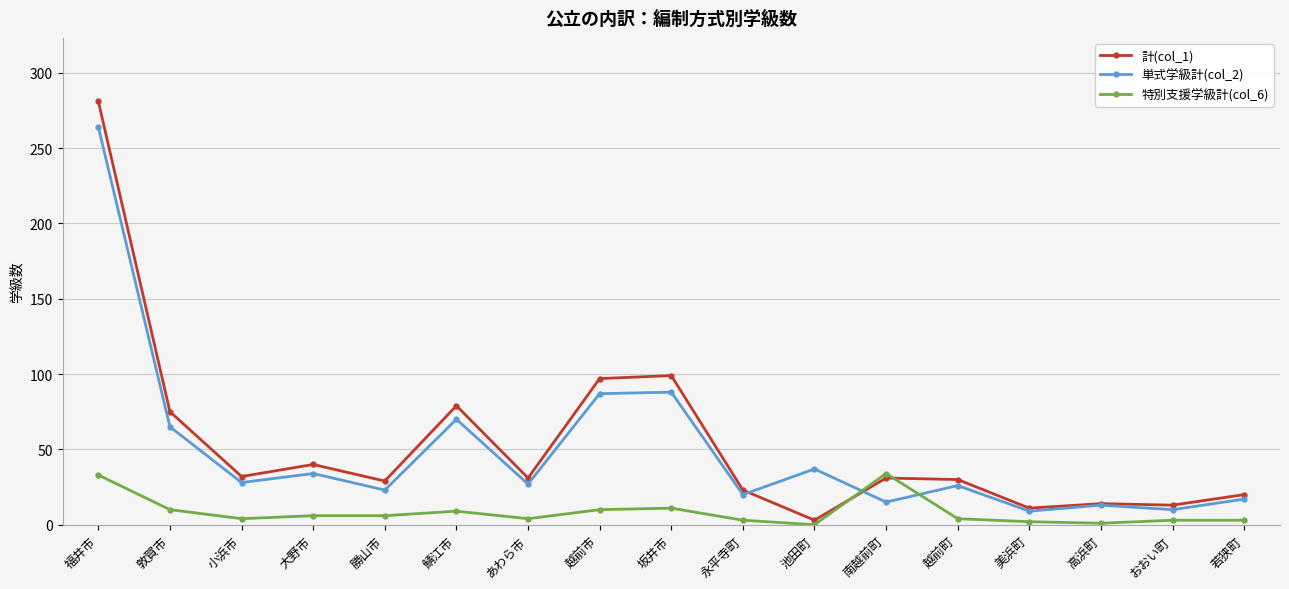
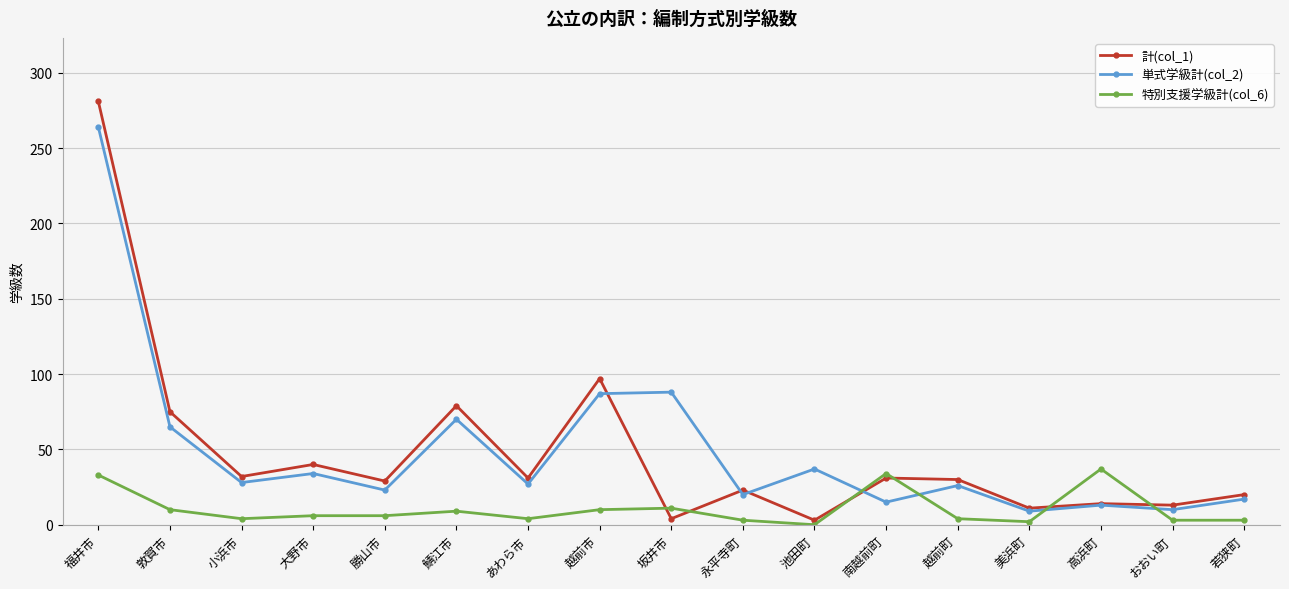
  {
    "計(col_1)": {
      "福井市": 281,
      "敦賀市": 75,
      "小浜市": 32,
      "大野市": 40,
      "勝山市": 29,
      "鯖江市": 79,
      "あわら市": 31,
      "越前市": 97,
-     "坂井市": 99,
+     "坂井市": 4,
      "永平寺町": 23,
      "池田町": 3,
      "南越前町": 31,
      "越前町": 30,
      "美浜町": 11,
      "おおい町": 13,
      "若狭町": 20
    },
    "単式学級計(col_2)": {
      "福井市": 264,
      "敦賀市": 65,
      "小浜市": 28,
      "大野市": 34,
      "勝山市": 23,
      "鯖江市": 70,
      "あわら市": 27,
      "越前市": 87,
      "坂井市": 88,
      "永平寺町": 20,
      "池田町": 37,
      "南越前町": 15,
      "越前町": 26,
      "美浜町": 9,
      "おおい町": 10,
      "若狭町": 17
    },
    "特別支援学級計(col_6)": {
      "福井市": 33,
      "敦賀市": 10,
      "小浜市": 4,
      "大野市": 6,
      "勝山市": 6,
      "鯖江市": 9,
      "あわら市": 4,
      "越前市": 10,
      "坂井市": 11,
      "永平寺町": 3,
      "池田町": 0,
      "南越前町": 34,
      "越前町": 4,
      "美浜町": 2,
-     "高浜町": 1,
+     "高浜町": 37,
      "おおい町": 3,
      "若狭町": 3
    }
  }
